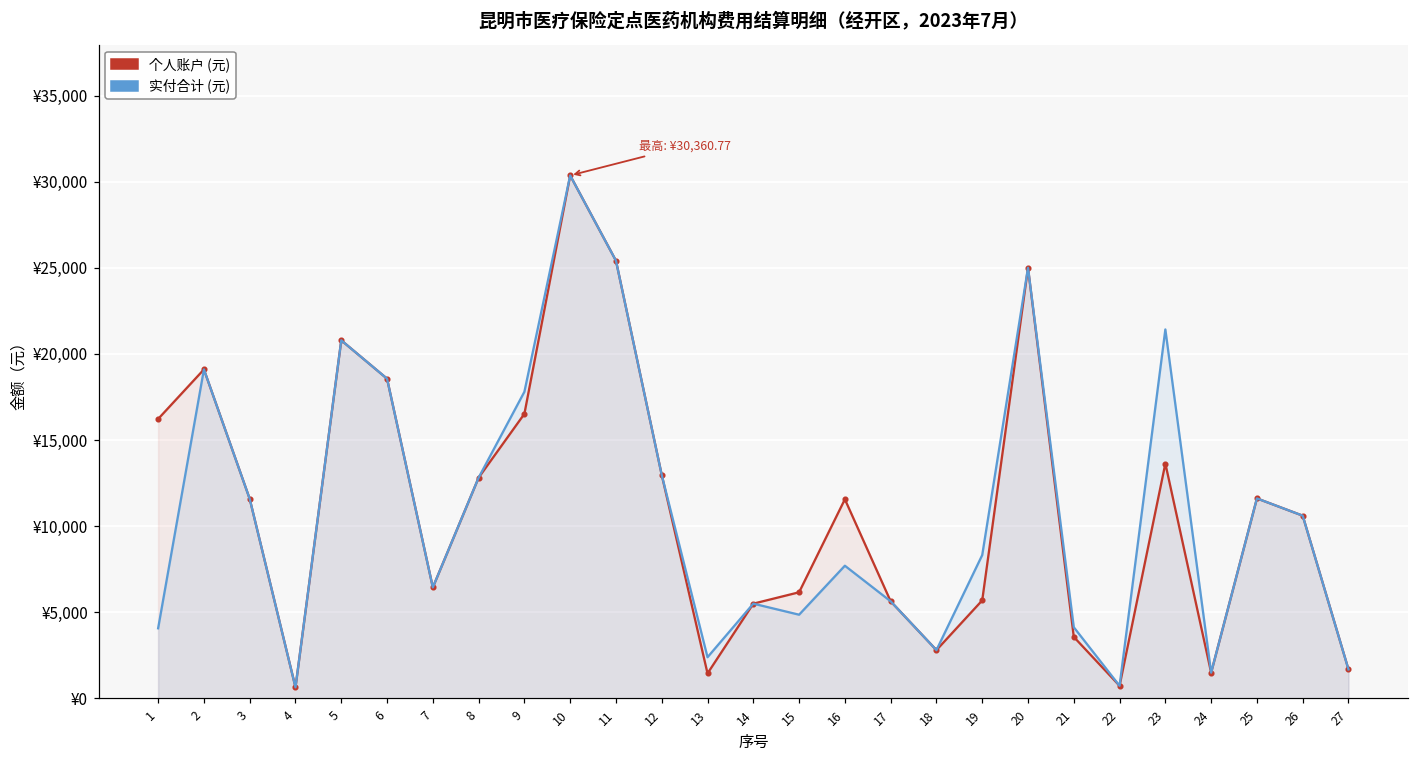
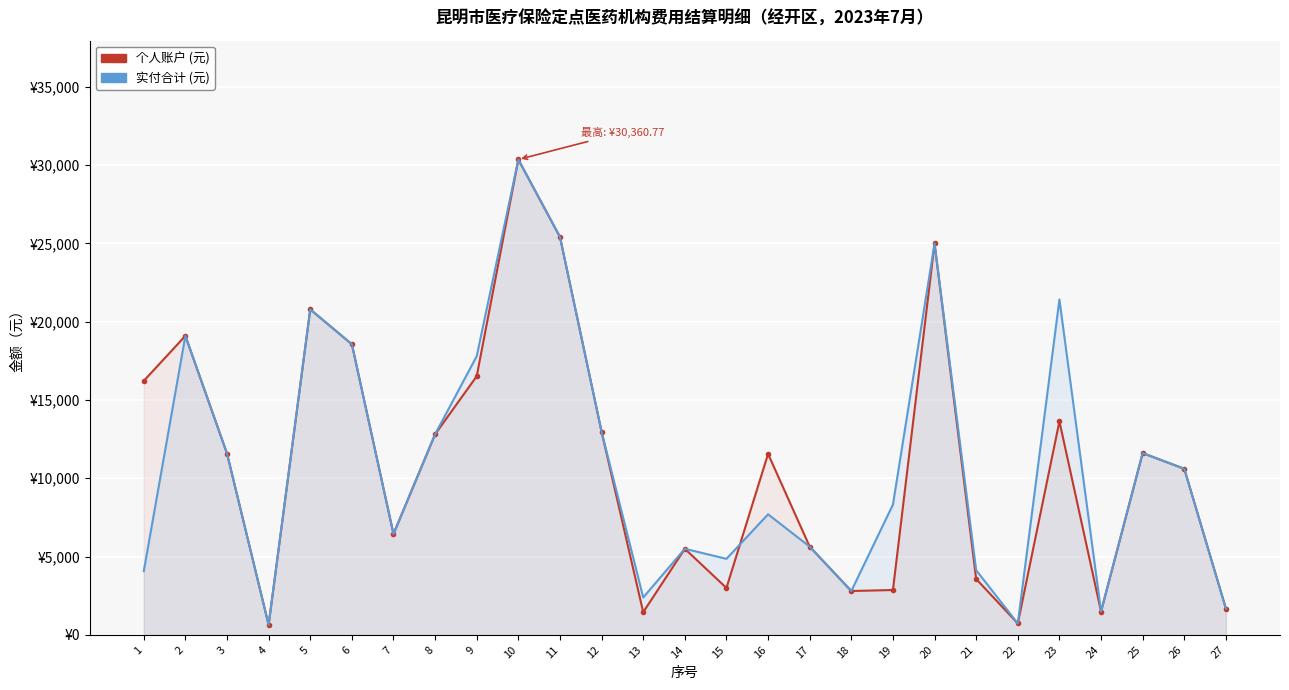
  {
    "个人账户 (元)": {
      "1": "¥16,200",
      "9": "¥16,500",
      "13": "¥1,400",
-     "15": "¥6,200",
+     "15": "¥3,000",
      "16": "¥11,600",
-     "19": "¥5,700",
+     "19": "¥2,900",
      "21": "¥3,600",
      "23": "¥13,600"
    },
    "实付合计 (元)": {
      "1": "¥4,100",
      "9": "¥17,800",
      "13": "¥2,400",
      "15": "¥4,900",
      "16": "¥7,700",
      "19": "¥8,300",
      "21": "¥4,100",
      "23": "¥21,400"
    }
  }
